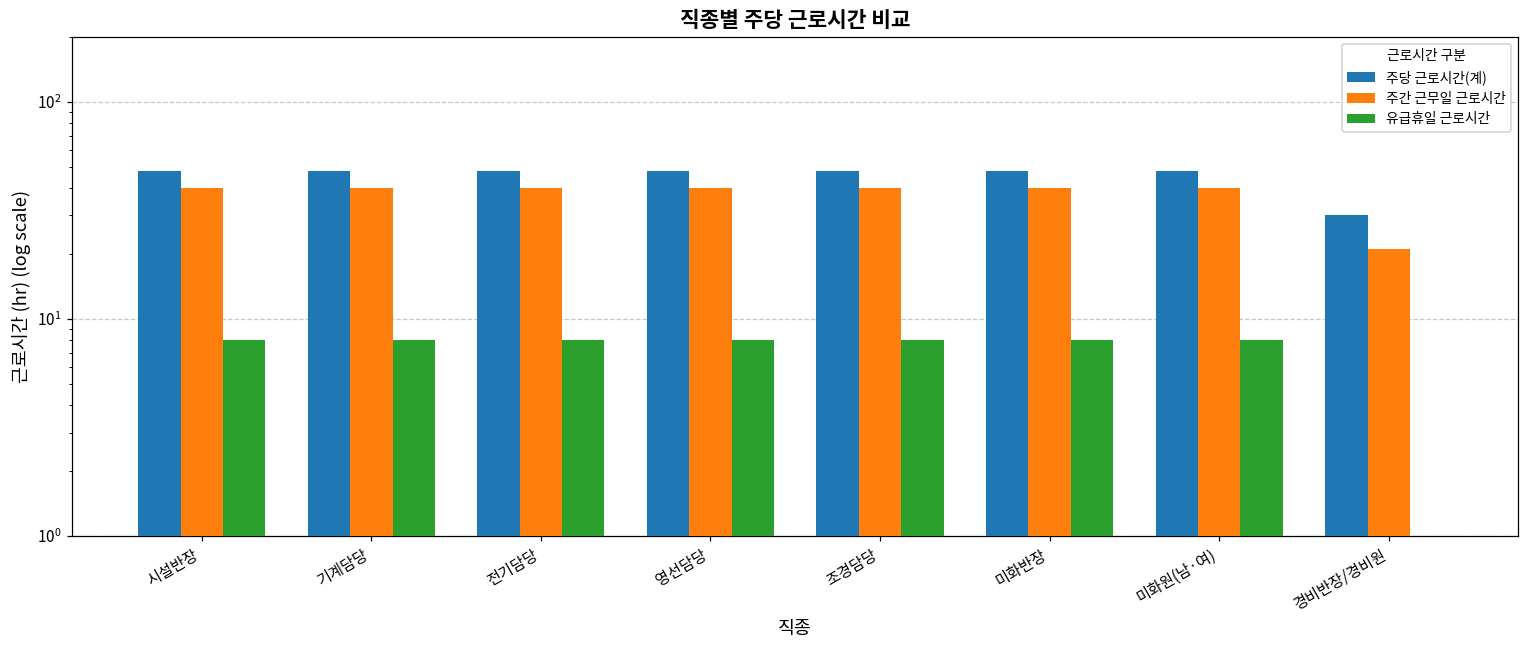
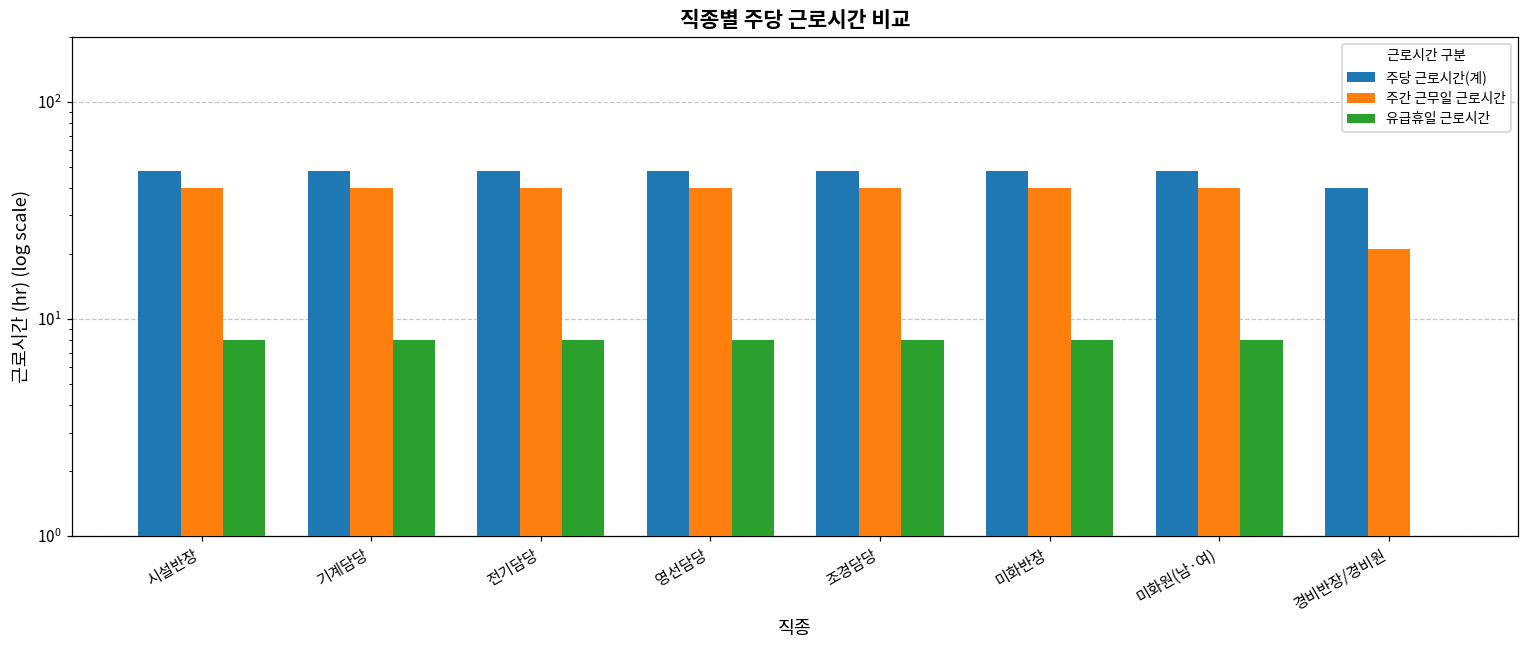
  {
    "주당 근로시간(계)": {
      "시설반장": 48,
      "기계담당": 48,
      "전기담당": 48,
      "영선담당": 48,
      "조경담당": 48,
      "미화반장": 48,
      "미화원(남·여)": 48,
-     "경비반장/경비원": 30
+     "경비반장/경비원": 40
    },
    "주간 근무일 근로시간": {
      "시설반장": 40,
      "기계담당": 40,
      "전기담당": 40,
      "영선담당": 40,
      "조경담당": 40,
      "미화반장": 40,
      "미화원(남·여)": 40,
      "경비반장/경비원": 21
    },
    "유급휴일 근로시간": {
      "시설반장": 8,
      "기계담당": 8,
      "전기담당": 8,
      "영선담당": 8,
      "조경담당": 8,
      "미화반장": 8,
      "미화원(남·여)": 8
    }
  }
